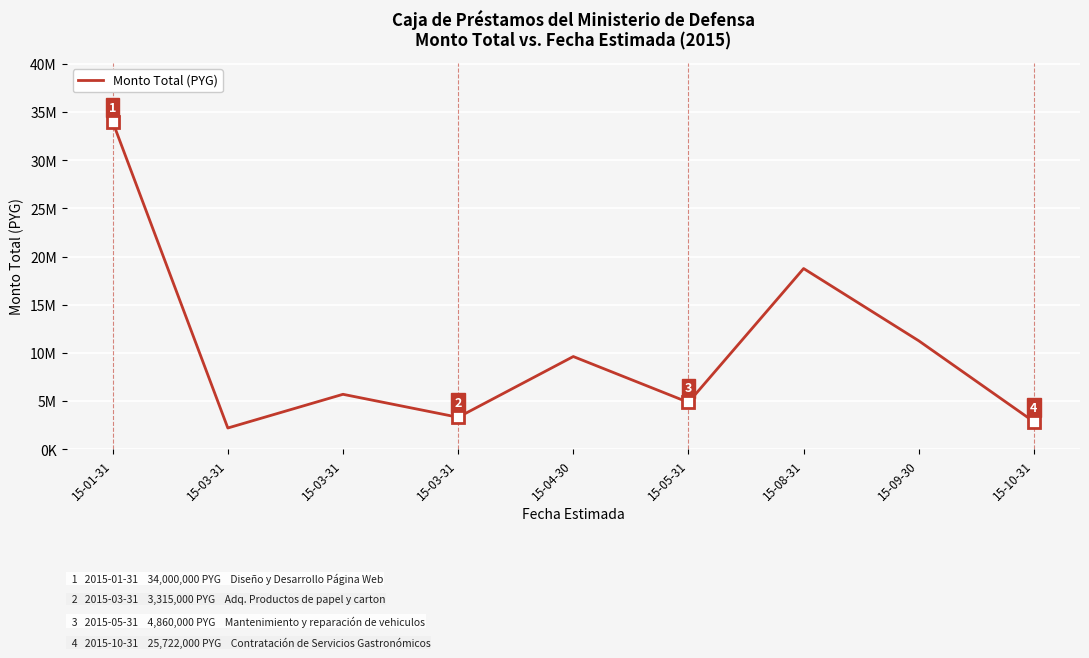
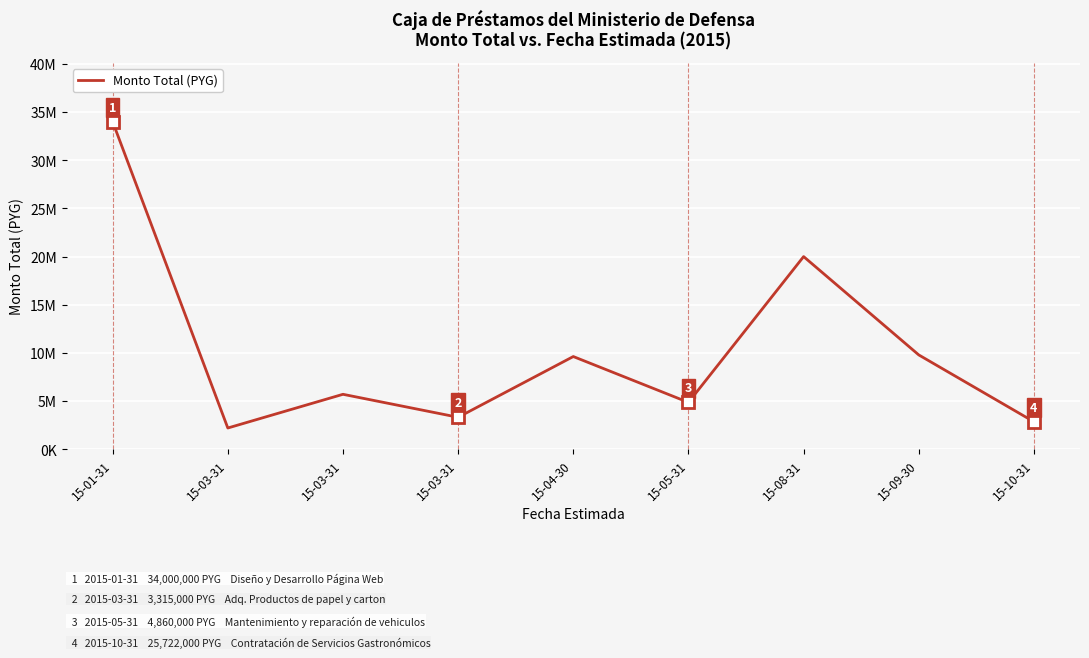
  {
    "Monto Total (PYG)": {
      "15-04-30": 10000000,
-     "15-08-31": 19000000,
-     "15-09-30": 11000000
+     "15-08-31": 20000000,
+     "15-09-30": 10000000
    }
  }
